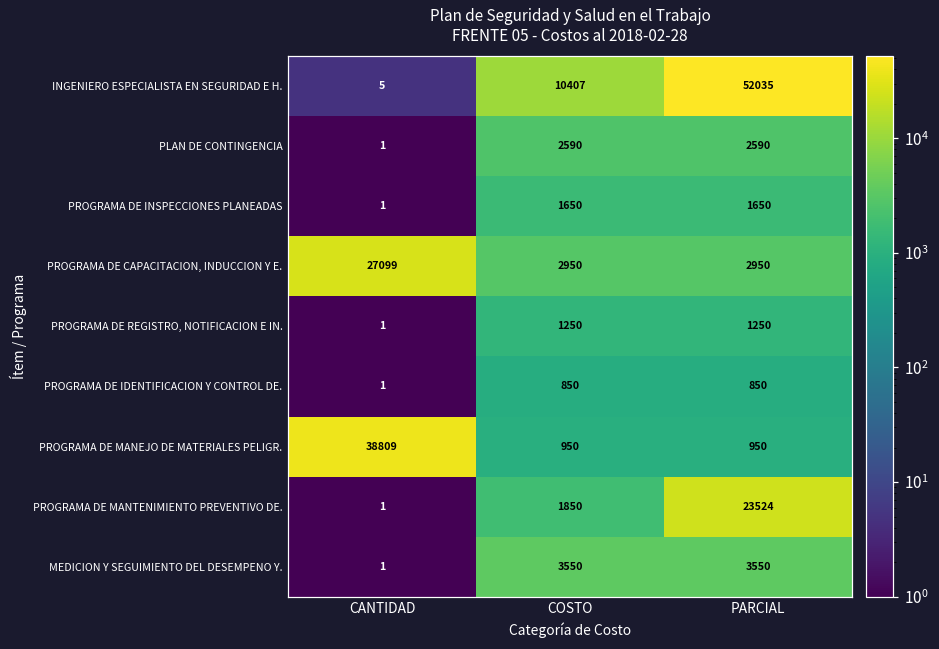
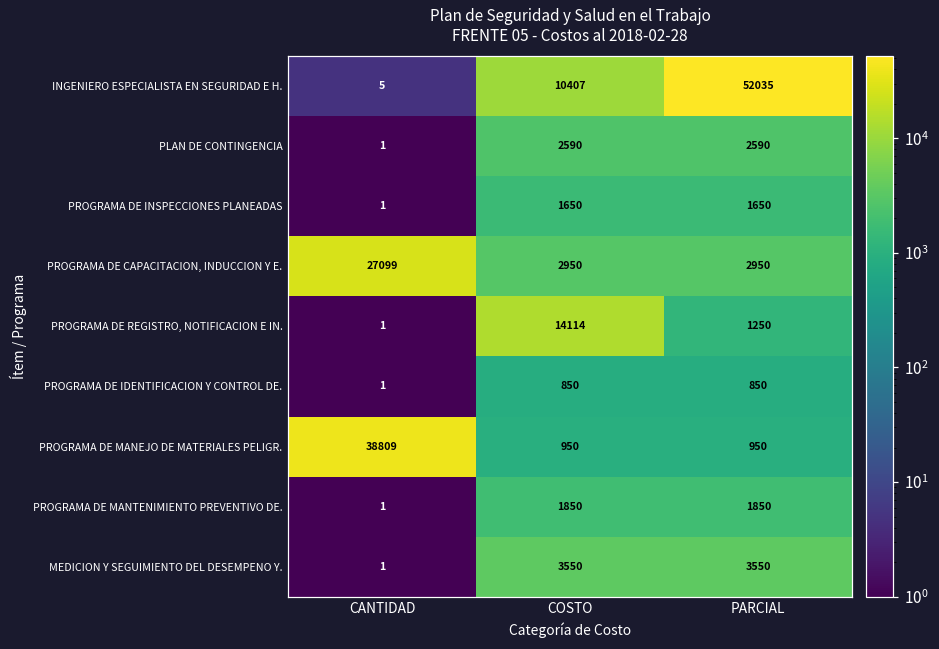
  {
    "INGENIERO ESPECIALISTA EN SEGURIDAD E H.": {
      "CANTIDAD": 5,
      "COSTO": 10407,
      "PARCIAL": 52035
    },
    "PLAN DE CONTINGENCIA": {
      "CANTIDAD": 1,
      "COSTO": 2590,
      "PARCIAL": 2590
    },
    "PROGRAMA DE INSPECCIONES PLANEADAS": {
      "CANTIDAD": 1,
      "COSTO": 1650,
      "PARCIAL": 1650
    },
    "PROGRAMA DE CAPACITACION, INDUCCION Y E.": {
      "CANTIDAD": 27099,
      "COSTO": 2950,
      "PARCIAL": 2950
    },
    "PROGRAMA DE REGISTRO, NOTIFICACION E IN.": {
      "CANTIDAD": 1,
-     "COSTO": 1250,
+     "COSTO": 14114,
      "PARCIAL": 1250
    },
    "PROGRAMA DE IDENTIFICACION Y CONTROL DE.": {
      "CANTIDAD": 1,
      "COSTO": 850,
      "PARCIAL": 850
    },
    "PROGRAMA DE MANEJO DE MATERIALES PELIGR.": {
      "CANTIDAD": 38809,
      "COSTO": 950,
      "PARCIAL": 950
    },
    "PROGRAMA DE MANTENIMIENTO PREVENTIVO DE.": {
      "CANTIDAD": 1,
      "COSTO": 1850,
-     "PARCIAL": 23524
+     "PARCIAL": 1850
    },
    "MEDICION Y SEGUIMIENTO DEL DESEMPENO Y.": {
      "CANTIDAD": 1,
      "COSTO": 3550,
      "PARCIAL": 3550
    }
  }
